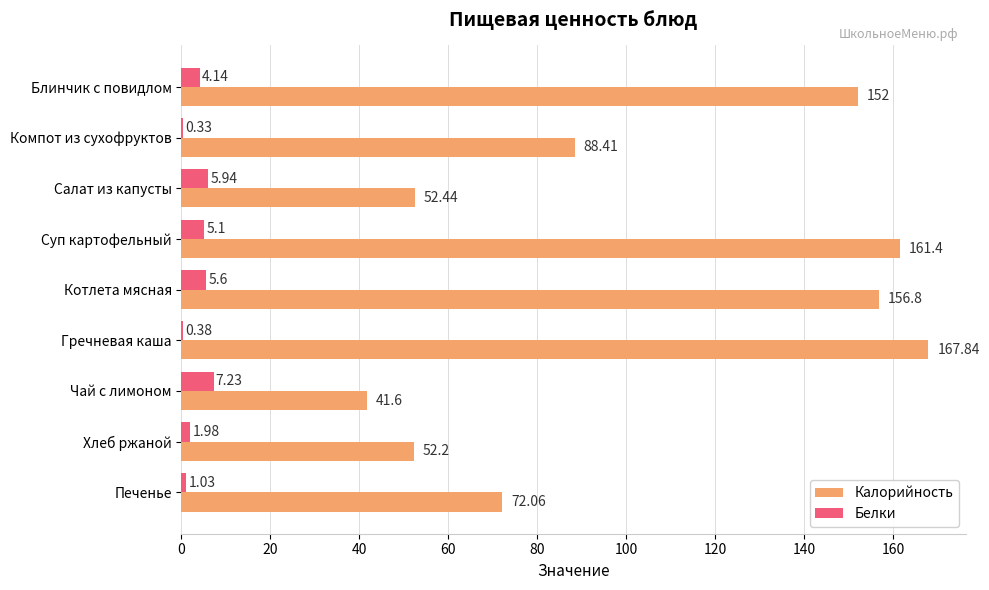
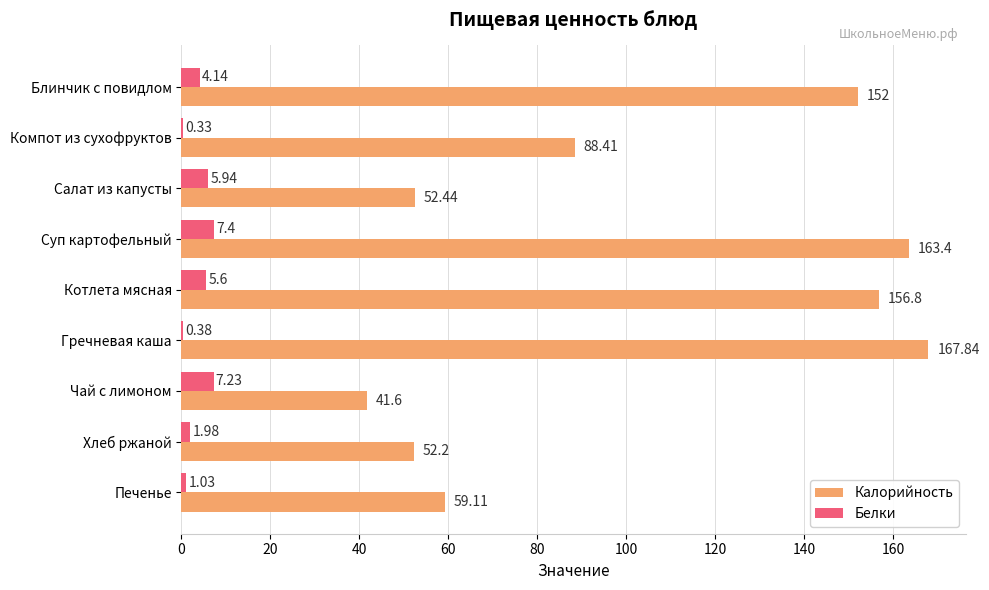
  {
    "Калорийность": {
      "Блинчик с повидлом": 152,
      "Компот из сухофруктов": 88.41,
      "Салат из капусты": 52.44,
-     "Суп картофельный": 161.4,
+     "Суп картофельный": 163.4,
      "Котлета мясная": 156.8,
      "Гречневая каша": 167.84,
      "Чай с лимоном": 41.6,
      "Хлеб ржаной": 52.2,
-     "Печенье": 72.06
+     "Печенье": 59.11
    },
    "Белки": {
      "Блинчик с повидлом": 4.14,
      "Компот из сухофруктов": 0.33,
      "Салат из капусты": 5.94,
-     "Суп картофельный": 5.1,
+     "Суп картофельный": 7.4,
      "Котлета мясная": 5.6,
      "Гречневая каша": 0.38,
      "Чай с лимоном": 7.23,
      "Хлеб ржаной": 1.98,
      "Печенье": 1.03
    }
  }
